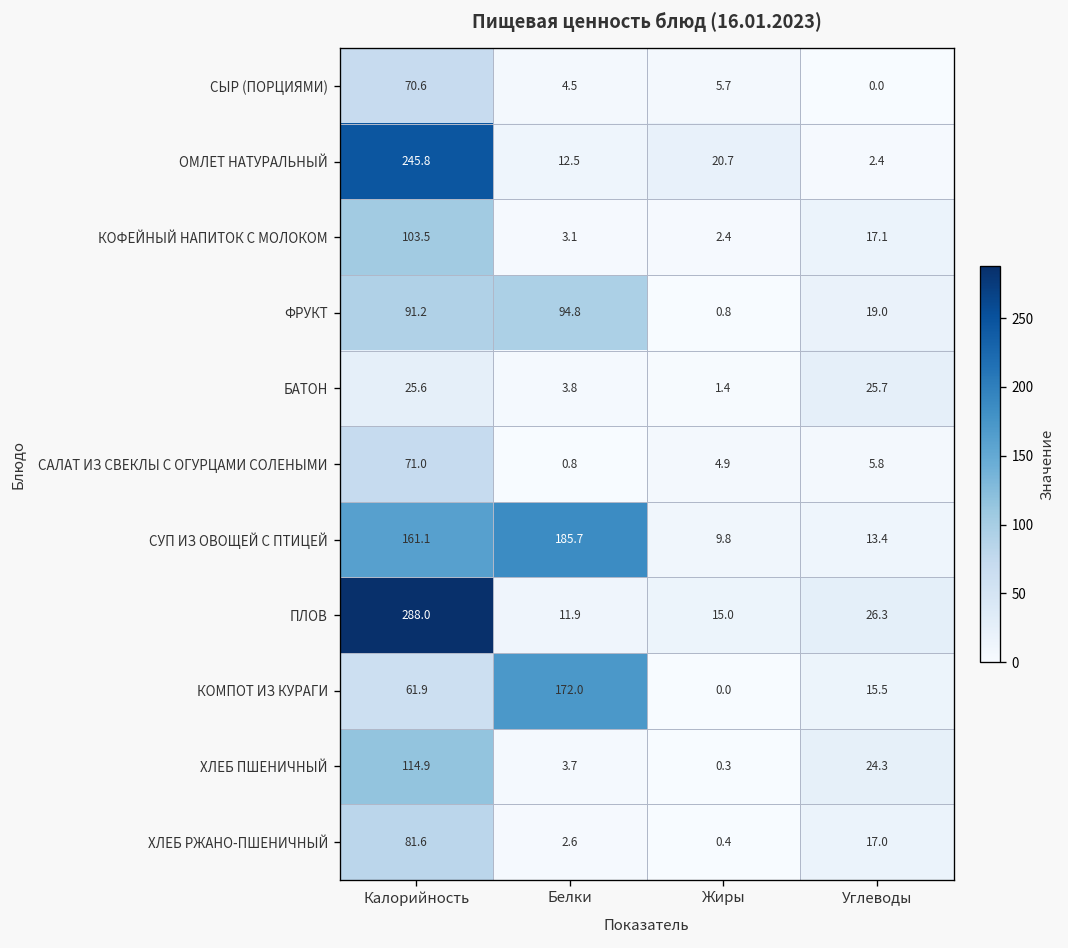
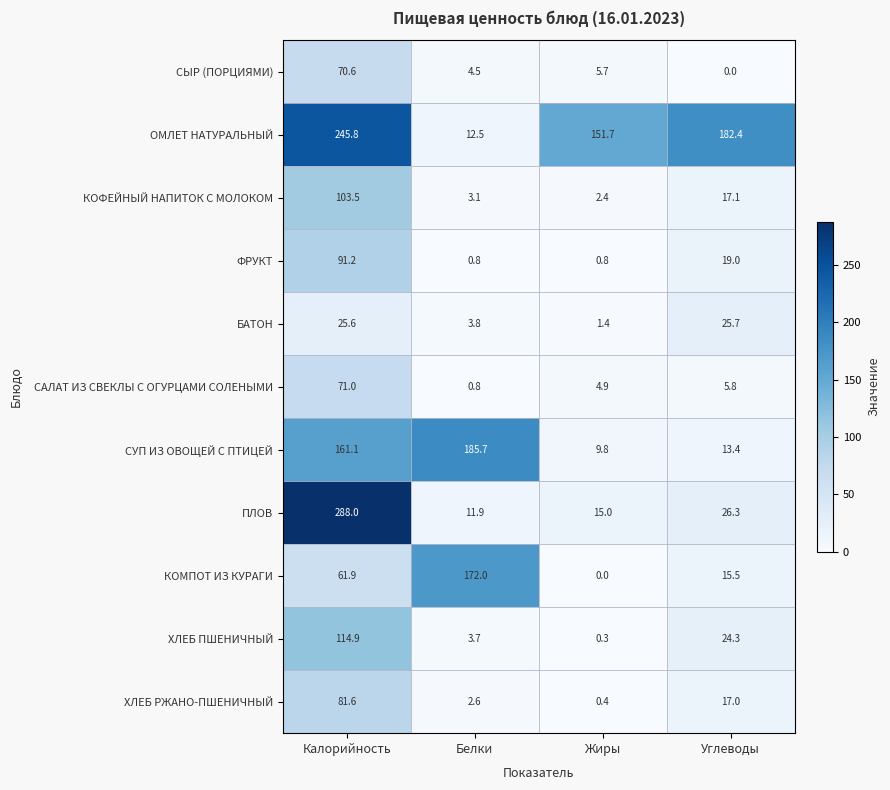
  {
    "СЫР (ПОРЦИЯМИ)": {
      "Калорийность": 70.6,
      "Белки": 4.5,
      "Жиры": 5.7,
      "Углеводы": 0.0
    },
    "ОМЛЕТ НАТУРАЛЬНЫЙ": {
      "Калорийность": 245.8,
      "Белки": 12.5,
-     "Жиры": 20.7,
-     "Углеводы": 2.4
+     "Жиры": 151.7,
+     "Углеводы": 182.4
    },
    "КОФЕЙНЫЙ НАПИТОК С МОЛОКОМ": {
      "Калорийность": 103.5,
      "Белки": 3.1,
      "Жиры": 2.4,
      "Углеводы": 17.1
    },
    "ФРУКТ": {
      "Калорийность": 91.2,
-     "Белки": 94.8,
+     "Белки": 0.8,
      "Жиры": 0.8,
      "Углеводы": 19.0
    },
    "БАТОН": {
      "Калорийность": 25.6,
      "Белки": 3.8,
      "Жиры": 1.4,
      "Углеводы": 25.7
    },
    "САЛАТ ИЗ СВЕКЛЫ С ОГУРЦАМИ СОЛЕНЫМИ": {
      "Калорийность": 71.0,
      "Белки": 0.8,
      "Жиры": 4.9,
      "Углеводы": 5.8
    },
    "СУП ИЗ ОВОЩЕЙ С ПТИЦЕЙ": {
      "Калорийность": 161.1,
      "Белки": 185.7,
      "Жиры": 9.8,
      "Углеводы": 13.4
    },
    "ПЛОВ": {
      "Калорийность": 288.0,
      "Белки": 11.9,
      "Жиры": 15.0,
      "Углеводы": 26.3
    },
    "КОМПОТ ИЗ КУРАГИ": {
      "Калорийность": 61.9,
      "Белки": 172.0,
      "Жиры": 0.0,
      "Углеводы": 15.5
    },
    "ХЛЕБ ПШЕНИЧНЫЙ": {
      "Калорийность": 114.9,
      "Белки": 3.7,
      "Жиры": 0.3,
      "Углеводы": 24.3
    },
    "ХЛЕБ РЖАНО-ПШЕНИЧНЫЙ": {
      "Калорийность": 81.6,
      "Белки": 2.6,
      "Жиры": 0.4,
      "Углеводы": 17.0
    }
  }
